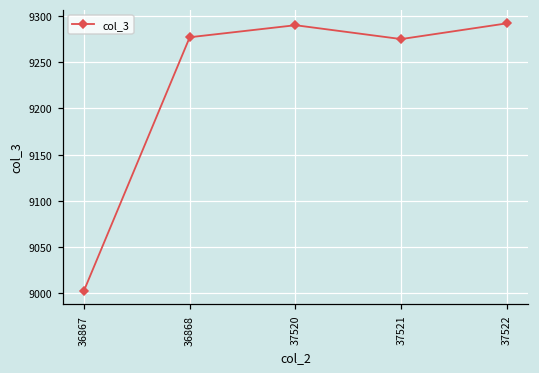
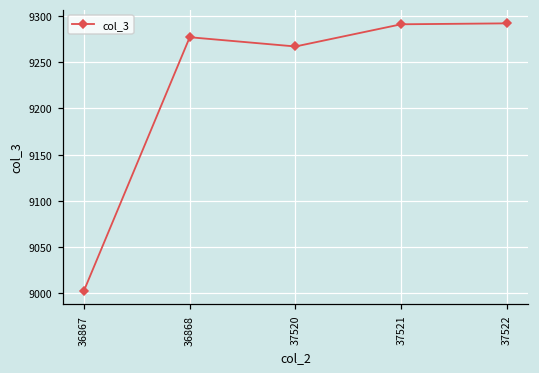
  {
    "36867": 9000,
    "36868": 9280,
-   "37520": 9290,
-   "37521": 9280,
+   "37520": 9270,
+   "37521": 9290,
    "37522": 9290
  }
